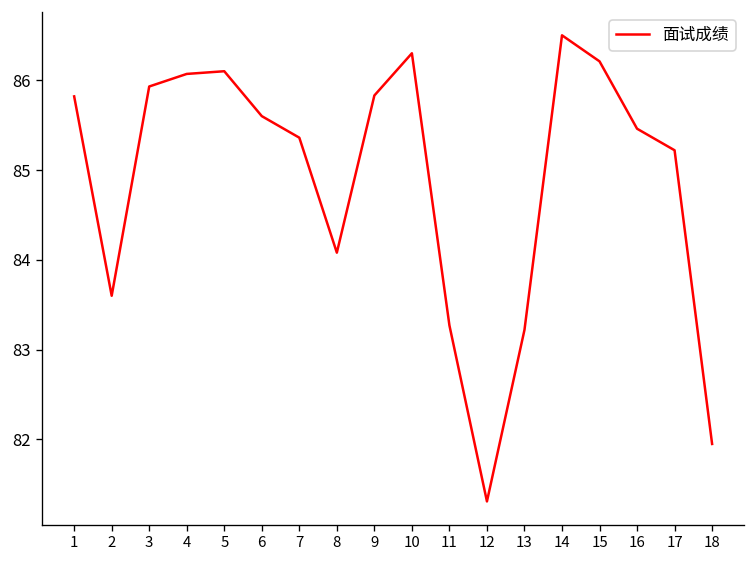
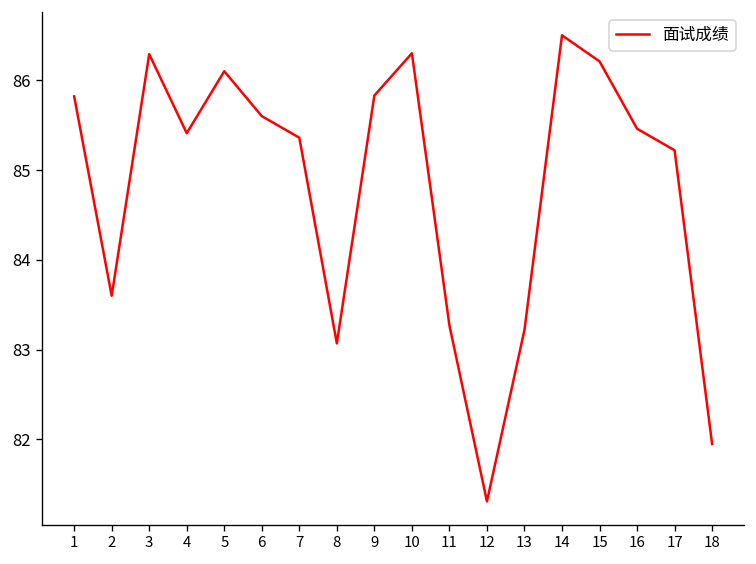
  {
    "1": 85.8,
    "2": 83.6,
-   "3": 85.9,
-   "4": 86.1,
+   "3": 86.3,
+   "4": 85.4,
    "5": 86.1,
    "6": 85.6,
    "7": 85.4,
-   "8": 84.1,
+   "8": 83.1,
    "9": 85.8,
    "10": 86.3,
    "11": 83.3,
    "12": 81.3,
    "13": 83.2,
    "14": 86.5,
    "15": 86.2,
    "16": 85.5,
    "17": 85.2,
    "18": 82.0
  }
